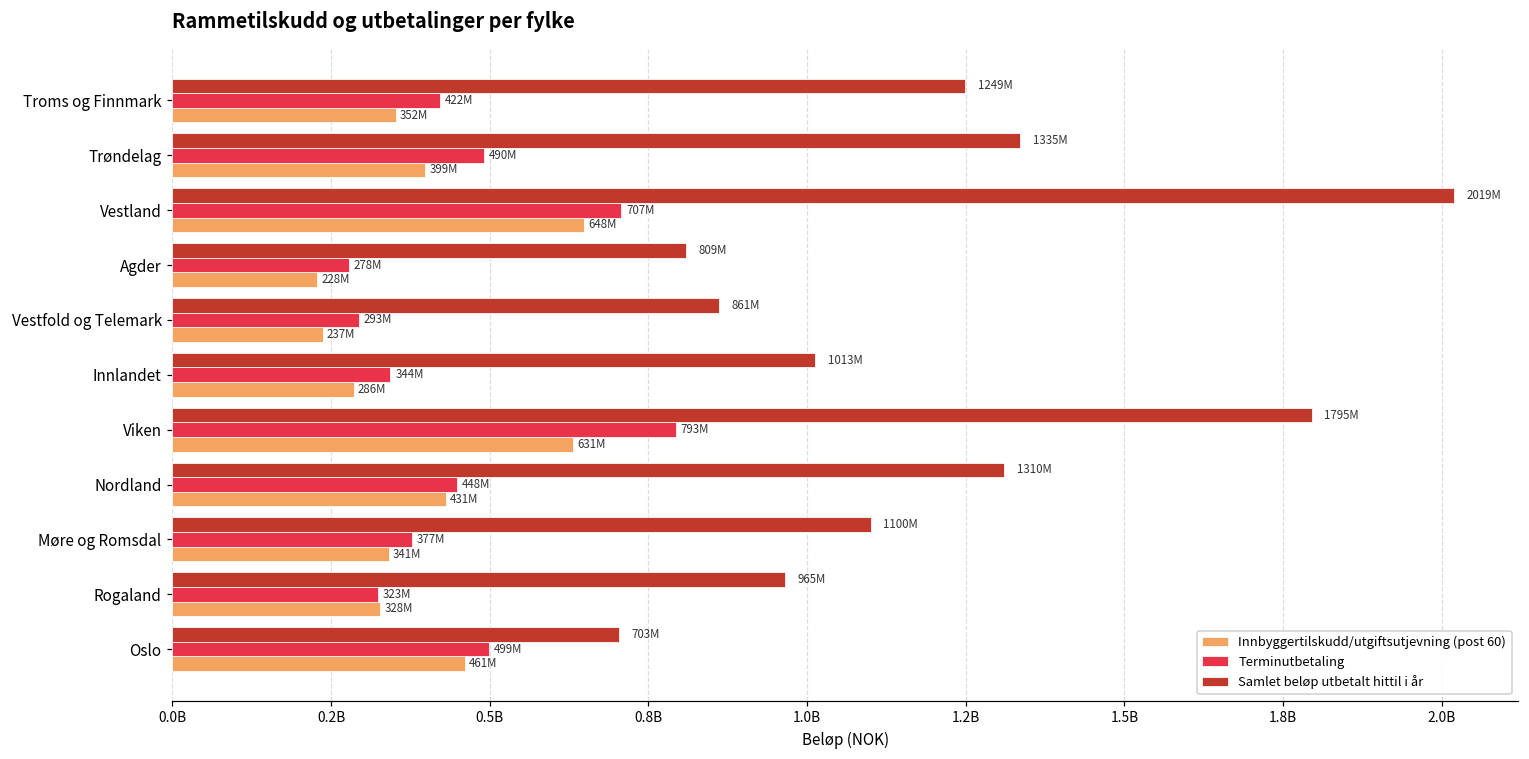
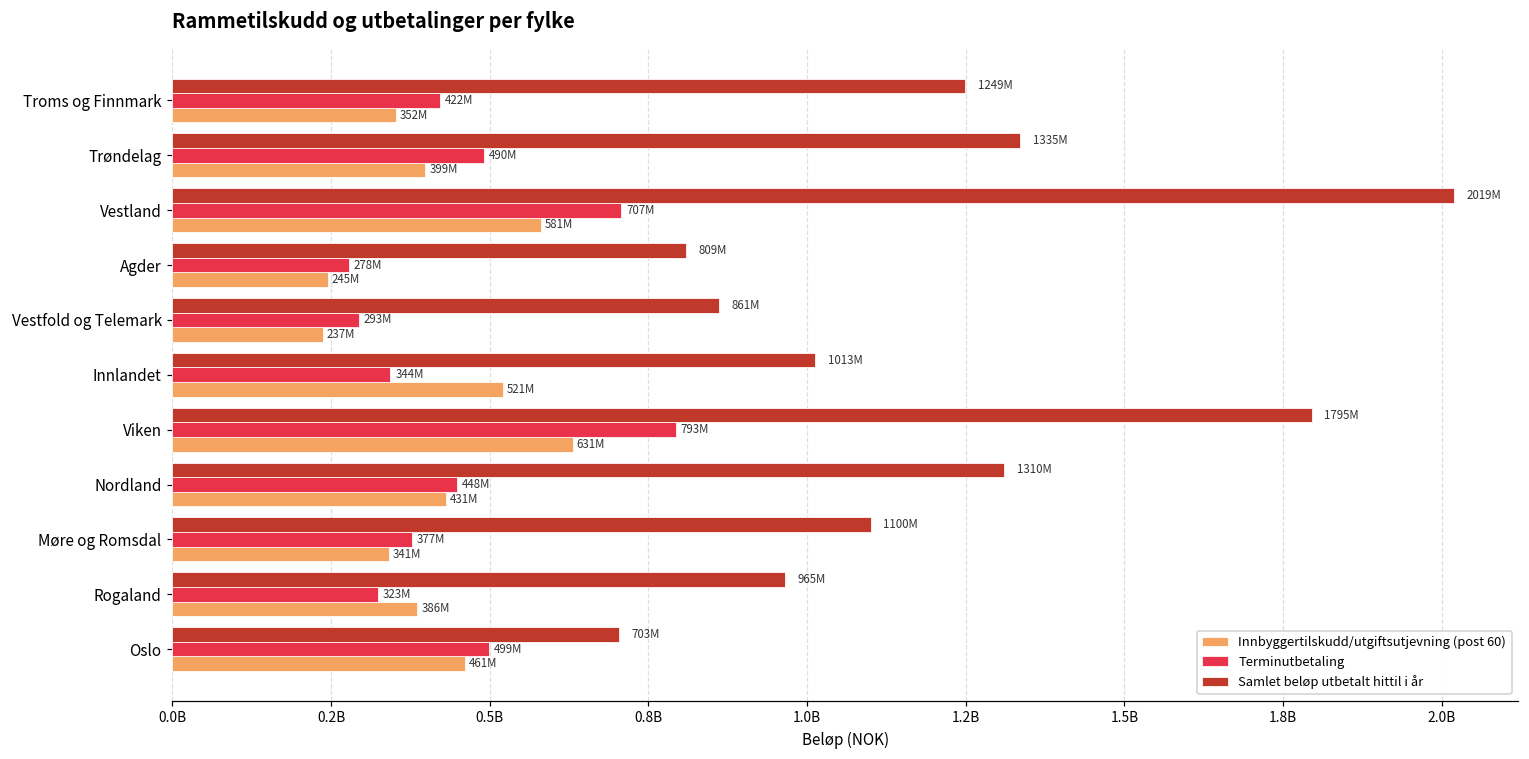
  {
    "Innbyggertilskudd/utgiftsutjevning (post 60)": {
      "Troms og Finnmark": "352M",
      "Trøndelag": "399M",
-     "Vestland": "648M",
-     "Agder": "228M",
+     "Vestland": "581M",
+     "Agder": "245M",
      "Vestfold og Telemark": "237M",
-     "Innlandet": "286M",
+     "Innlandet": "521M",
      "Viken": "631M",
      "Nordland": "431M",
      "Møre og Romsdal": "341M",
-     "Rogaland": "328M",
+     "Rogaland": "386M",
      "Oslo": "461M"
    }
  }
